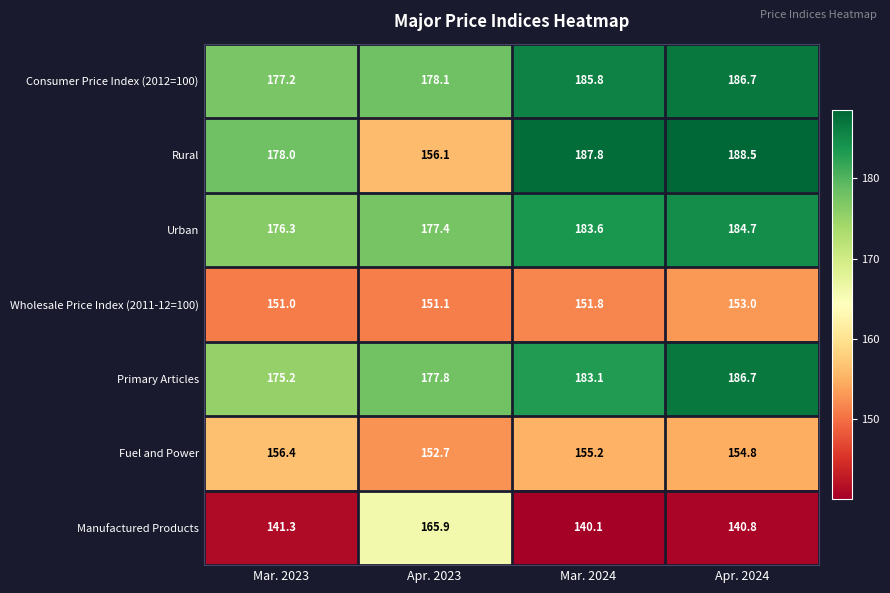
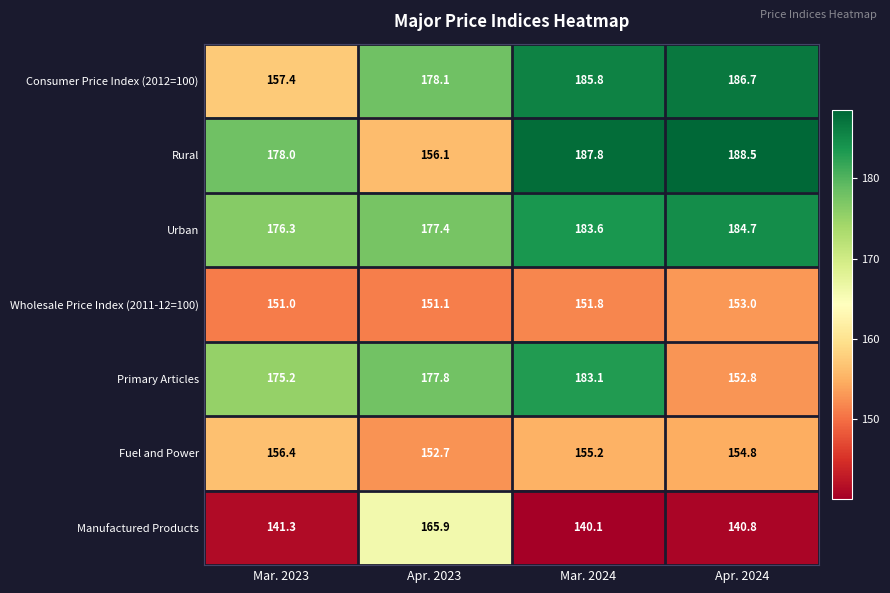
  {
    "Consumer Price Index (2012=100)": {
-     "Mar. 2023": 177.2,
+     "Mar. 2023": 157.4,
      "Apr. 2023": 178.1,
      "Mar. 2024": 185.8,
      "Apr. 2024": 186.7
    },
    "Rural": {
      "Mar. 2023": 178.0,
      "Apr. 2023": 156.1,
      "Mar. 2024": 187.8,
      "Apr. 2024": 188.5
    },
    "Urban": {
      "Mar. 2023": 176.3,
      "Apr. 2023": 177.4,
      "Mar. 2024": 183.6,
      "Apr. 2024": 184.7
    },
    "Wholesale Price Index (2011-12=100)": {
      "Mar. 2023": 151.0,
      "Apr. 2023": 151.1,
      "Mar. 2024": 151.8,
      "Apr. 2024": 153.0
    },
    "Primary Articles": {
      "Mar. 2023": 175.2,
      "Apr. 2023": 177.8,
      "Mar. 2024": 183.1,
-     "Apr. 2024": 186.7
+     "Apr. 2024": 152.8
    },
    "Fuel and Power": {
      "Mar. 2023": 156.4,
      "Apr. 2023": 152.7,
      "Mar. 2024": 155.2,
      "Apr. 2024": 154.8
    },
    "Manufactured Products": {
      "Mar. 2023": 141.3,
      "Apr. 2023": 165.9,
      "Mar. 2024": 140.1,
      "Apr. 2024": 140.8
    }
  }
